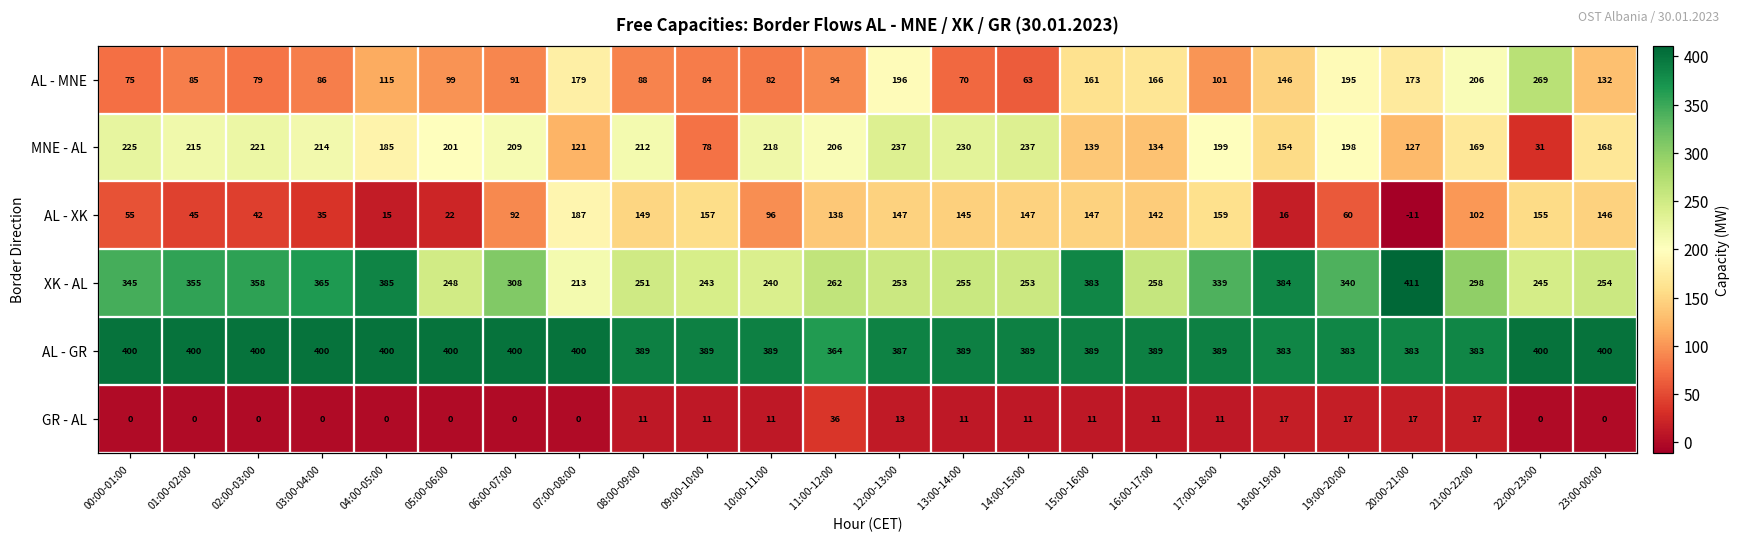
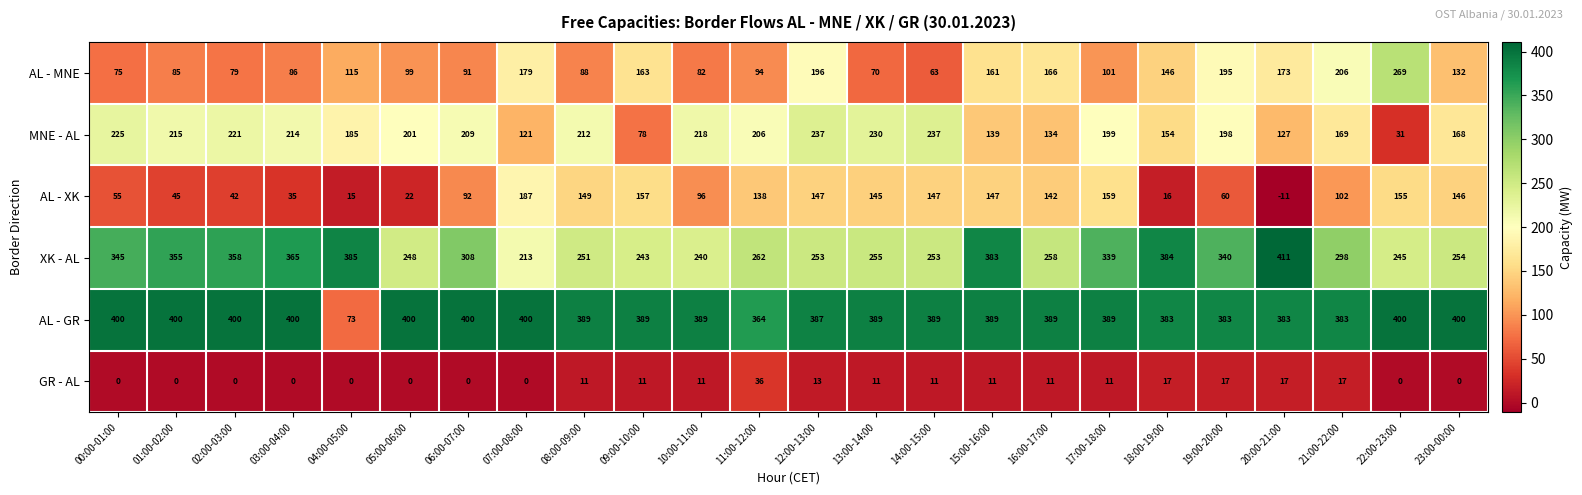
  {
    "AL - MNE": {
      "00:00-01:00": 75,
      "01:00-02:00": 85,
      "02:00-03:00": 79,
      "03:00-04:00": 86,
      "04:00-05:00": 115,
      "05:00-06:00": 99,
      "06:00-07:00": 91,
      "07:00-08:00": 179,
      "08:00-09:00": 88,
-     "09:00-10:00": 84,
+     "09:00-10:00": 163,
      "10:00-11:00": 82,
      "11:00-12:00": 94,
      "12:00-13:00": 196,
      "13:00-14:00": 70,
      "14:00-15:00": 63,
      "15:00-16:00": 161,
      "16:00-17:00": 166,
      "17:00-18:00": 101,
      "18:00-19:00": 146,
      "19:00-20:00": 195,
      "20:00-21:00": 173,
      "21:00-22:00": 206,
      "22:00-23:00": 269,
      "23:00-00:00": 132
    },
    "MNE - AL": {
      "00:00-01:00": 225,
      "01:00-02:00": 215,
      "02:00-03:00": 221,
      "03:00-04:00": 214,
      "04:00-05:00": 185,
      "05:00-06:00": 201,
      "06:00-07:00": 209,
      "07:00-08:00": 121,
      "08:00-09:00": 212,
      "09:00-10:00": 78,
      "10:00-11:00": 218,
      "11:00-12:00": 206,
      "12:00-13:00": 237,
      "13:00-14:00": 230,
      "14:00-15:00": 237,
      "15:00-16:00": 139,
      "16:00-17:00": 134,
      "17:00-18:00": 199,
      "18:00-19:00": 154,
      "19:00-20:00": 198,
      "20:00-21:00": 127,
      "21:00-22:00": 169,
      "22:00-23:00": 31,
      "23:00-00:00": 168
    },
    "AL - XK": {
      "00:00-01:00": 55,
      "01:00-02:00": 45,
      "02:00-03:00": 42,
      "03:00-04:00": 35,
      "04:00-05:00": 15,
      "05:00-06:00": 22,
      "06:00-07:00": 92,
      "07:00-08:00": 187,
      "08:00-09:00": 149,
      "09:00-10:00": 157,
      "10:00-11:00": 96,
      "11:00-12:00": 138,
      "12:00-13:00": 147,
      "13:00-14:00": 145,
      "14:00-15:00": 147,
      "15:00-16:00": 147,
      "16:00-17:00": 142,
      "17:00-18:00": 159,
      "18:00-19:00": 16,
      "19:00-20:00": 60,
      "20:00-21:00": -11,
      "21:00-22:00": 102,
      "22:00-23:00": 155,
      "23:00-00:00": 146
    },
    "XK - AL": {
      "00:00-01:00": 345,
      "01:00-02:00": 355,
      "02:00-03:00": 358,
      "03:00-04:00": 365,
      "04:00-05:00": 385,
      "05:00-06:00": 248,
      "06:00-07:00": 308,
      "07:00-08:00": 213,
      "08:00-09:00": 251,
      "09:00-10:00": 243,
      "10:00-11:00": 240,
      "11:00-12:00": 262,
      "12:00-13:00": 253,
      "13:00-14:00": 255,
      "14:00-15:00": 253,
      "15:00-16:00": 383,
      "16:00-17:00": 258,
      "17:00-18:00": 339,
      "18:00-19:00": 384,
      "19:00-20:00": 340,
      "20:00-21:00": 411,
      "21:00-22:00": 298,
      "22:00-23:00": 245,
      "23:00-00:00": 254
    },
    "AL - GR": {
      "00:00-01:00": 400,
      "01:00-02:00": 400,
      "02:00-03:00": 400,
      "03:00-04:00": 400,
-     "04:00-05:00": 400,
+     "04:00-05:00": 73,
      "05:00-06:00": 400,
      "06:00-07:00": 400,
      "07:00-08:00": 400,
      "08:00-09:00": 389,
      "09:00-10:00": 389,
      "10:00-11:00": 389,
      "11:00-12:00": 364,
      "12:00-13:00": 387,
      "13:00-14:00": 389,
      "14:00-15:00": 389,
      "15:00-16:00": 389,
      "16:00-17:00": 389,
      "17:00-18:00": 389,
      "18:00-19:00": 383,
      "19:00-20:00": 383,
      "20:00-21:00": 383,
      "21:00-22:00": 383,
      "22:00-23:00": 400,
      "23:00-00:00": 400
    },
    "GR - AL": {
      "00:00-01:00": 0,
      "01:00-02:00": 0,
      "02:00-03:00": 0,
      "03:00-04:00": 0,
      "04:00-05:00": 0,
      "05:00-06:00": 0,
      "06:00-07:00": 0,
      "07:00-08:00": 0,
      "08:00-09:00": 11,
      "09:00-10:00": 11,
      "10:00-11:00": 11,
      "11:00-12:00": 36,
      "12:00-13:00": 13,
      "13:00-14:00": 11,
      "14:00-15:00": 11,
      "15:00-16:00": 11,
      "16:00-17:00": 11,
      "17:00-18:00": 11,
      "18:00-19:00": 17,
      "19:00-20:00": 17,
      "20:00-21:00": 17,
      "21:00-22:00": 17,
      "22:00-23:00": 0,
      "23:00-00:00": 0
    }
  }
